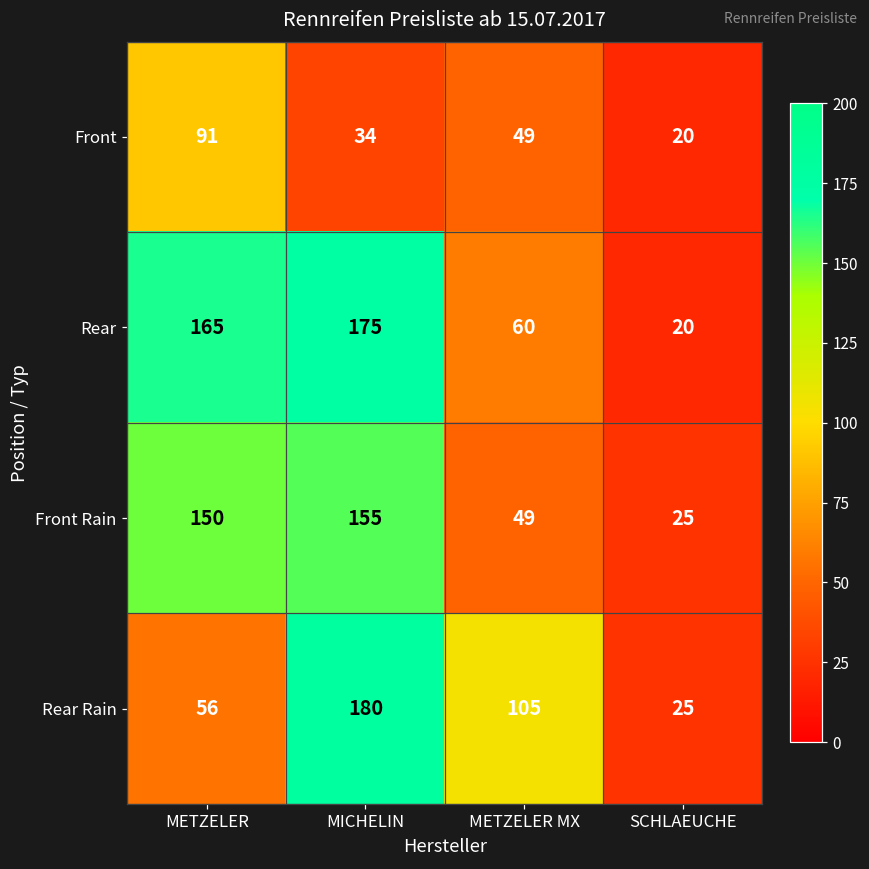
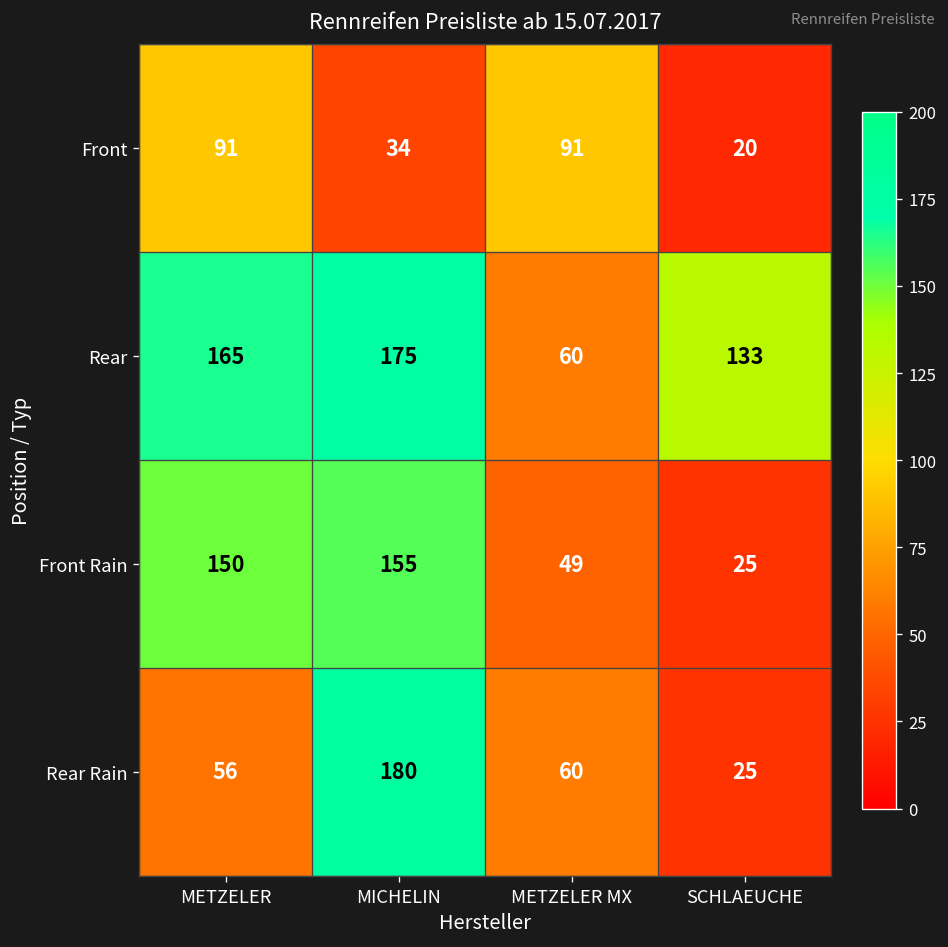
  {
    "Front": {
      "METZELER": 91,
      "MICHELIN": 34,
-     "METZELER MX": 49,
+     "METZELER MX": 91,
      "SCHLAEUCHE": 20
    },
    "Rear": {
      "METZELER": 165,
      "MICHELIN": 175,
      "METZELER MX": 60,
-     "SCHLAEUCHE": 20
+     "SCHLAEUCHE": 133
    },
    "Front Rain": {
      "METZELER": 150,
      "MICHELIN": 155,
      "METZELER MX": 49,
      "SCHLAEUCHE": 25
    },
    "Rear Rain": {
      "METZELER": 56,
      "MICHELIN": 180,
-     "METZELER MX": 105,
+     "METZELER MX": 60,
      "SCHLAEUCHE": 25
    }
  }
